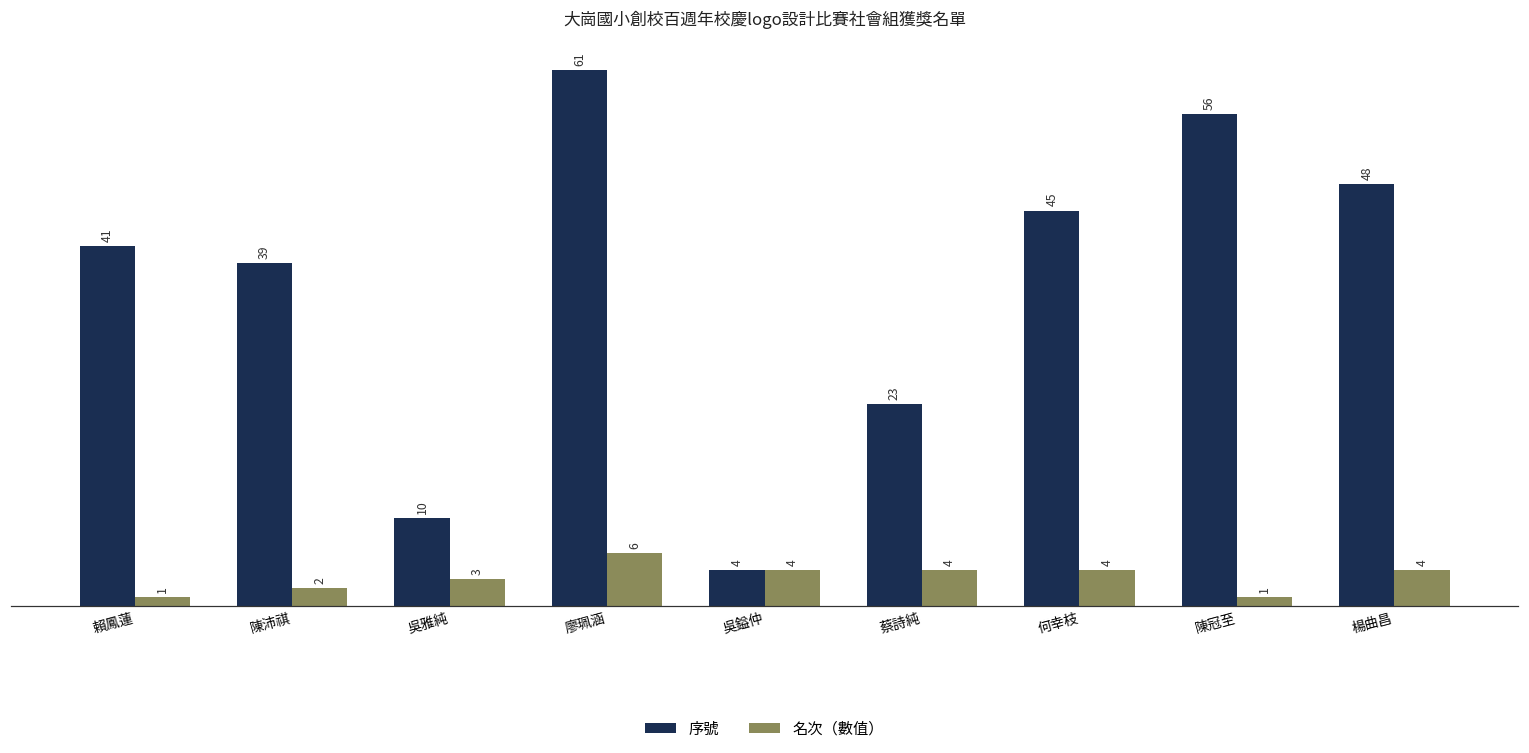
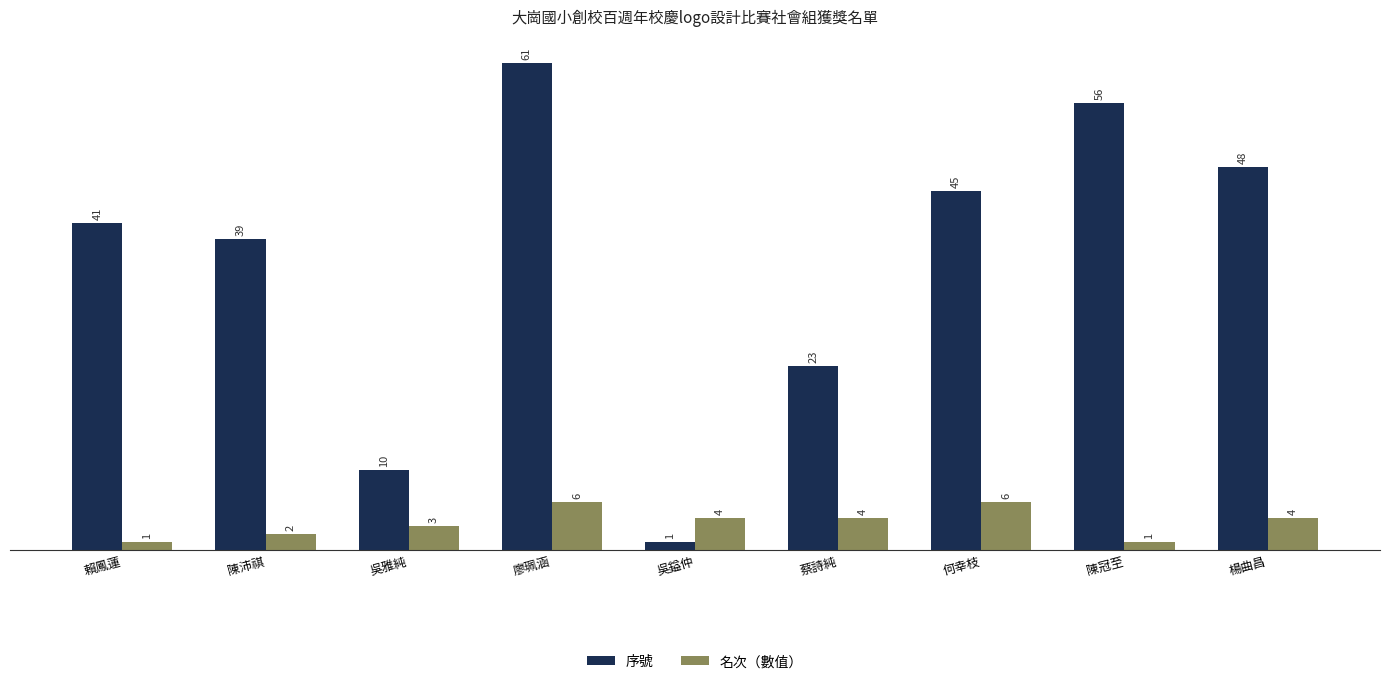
  {
    "序號": {
      "賴鳳蓮": 41,
      "陳沛祺": 39,
      "吳雅純": 10,
      "廖珮涵": 61,
-     "吳鎰仲": 4,
+     "吳鎰仲": 1,
      "蔡詩純": 23,
      "何幸枝": 45,
      "陳冠至": 56,
      "楊曲昌": 48
    },
    "名次（數值）": {
      "賴鳳蓮": 1,
      "陳沛祺": 2,
      "吳雅純": 3,
      "廖珮涵": 6,
      "吳鎰仲": 4,
      "蔡詩純": 4,
-     "何幸枝": 4,
+     "何幸枝": 6,
      "陳冠至": 1,
      "楊曲昌": 4
    }
  }
